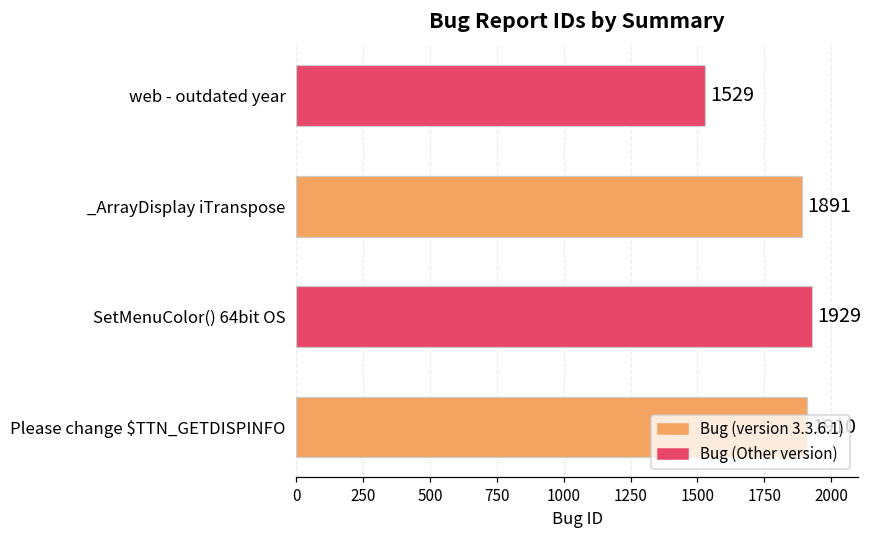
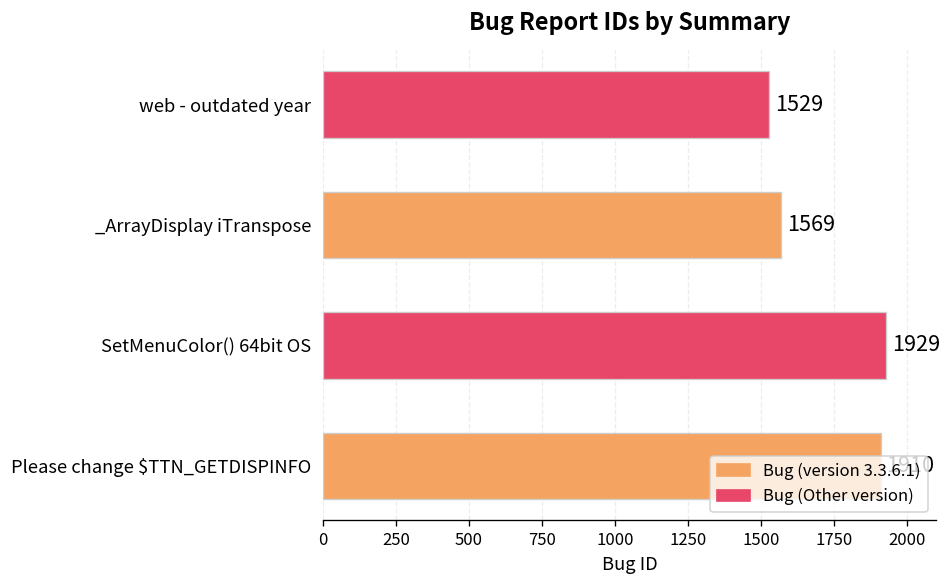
  {
    "web - outdated year": 1529,
-   "_ArrayDisplay iTranspose": 1891,
+   "_ArrayDisplay iTranspose": 1569,
    "SetMenuColor() 64bit OS": 1929
  }
